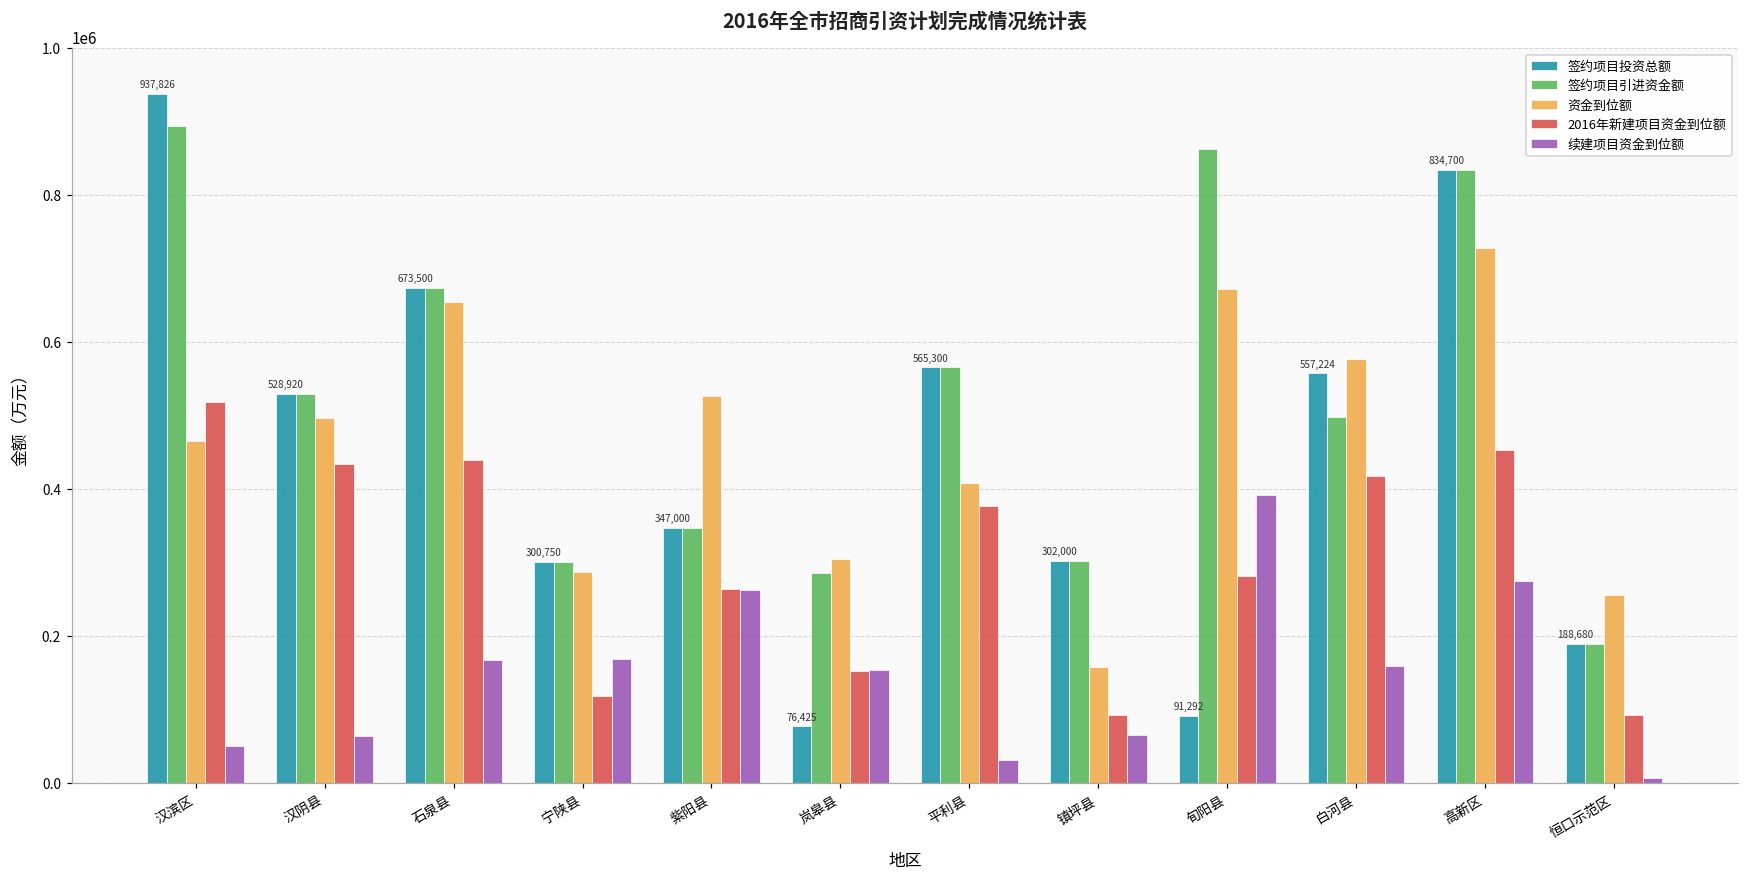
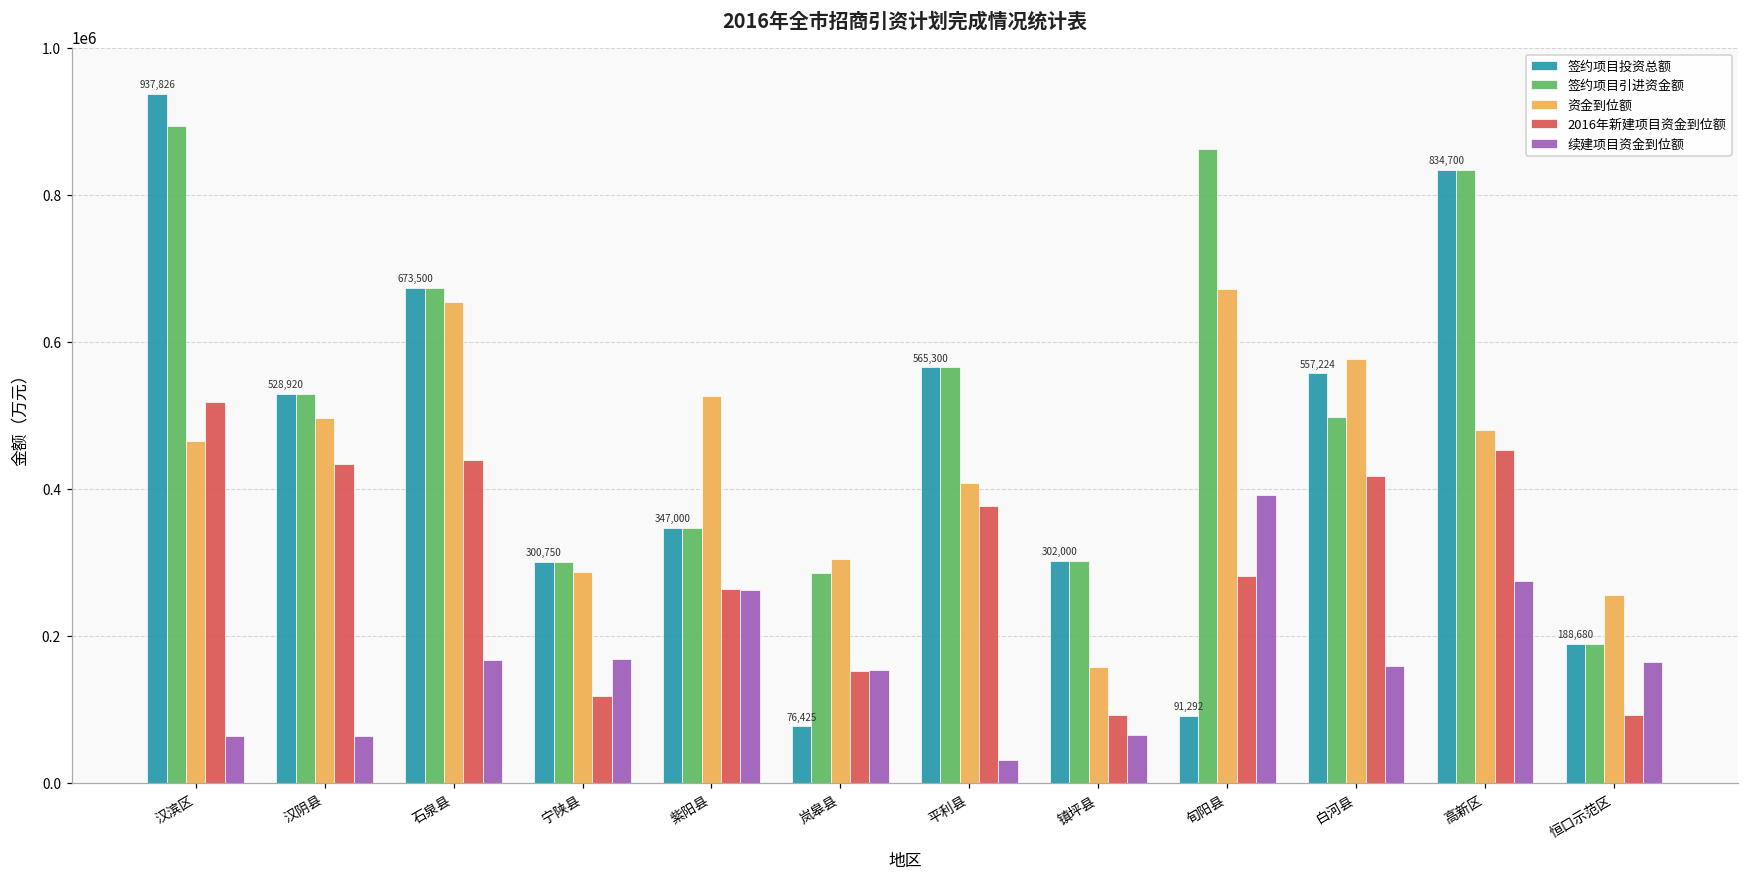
  {
    "签约项目投资总额": {
      "汉滨区": "937,826",
      "汉阴县": "528,920",
      "石泉县": "673,500",
      "宁陕县": "300,750",
      "紫阳县": "347,000",
      "岚皋县": "76,425",
      "平利县": "565,300",
      "镇坪县": "302,000",
      "旬阳县": "91,292",
      "白河县": "557,224",
      "高新区": "834,700",
      "恒口示范区": "188,680"
    },
    "签约项目引进资金额": {
      "汉阴县": "528,920",
      "石泉县": "673,500",
      "宁陕县": "300,750",
      "紫阳县": "347,000",
      "平利县": "565,300",
      "镇坪县": "302,000",
      "高新区": "834,700",
      "恒口示范区": "188,680"
    },
    "资金到位额": {
      "汉滨区": "470000",
      "汉阴县": "500000",
      "石泉县": "650000",
      "宁陕县": "290000",
      "紫阳县": "530000",
      "岚皋县": "310000",
      "平利县": "410000",
      "镇坪县": "160000",
      "旬阳县": "670000",
      "白河县": "580000",
-     "高新区": "730000",
+     "高新区": "480000",
      "恒口示范区": "260000"
    },
    "2016年新建项目资金到位额": {
      "汉滨区": "520000",
      "汉阴县": "430000",
      "石泉县": "440000",
      "宁陕县": "120000",
      "紫阳县": "260000",
      "岚皋县": "150000",
      "平利县": "380000",
      "镇坪县": "90000",
      "旬阳县": "280000",
      "白河县": "420000",
      "高新区": "450000",
      "恒口示范区": "90000"
    },
    "续建项目资金到位额": {
-     "汉滨区": "50000",
+     "汉滨区": "60000",
      "汉阴县": "60000",
      "石泉县": "170000",
      "宁陕县": "170000",
      "紫阳县": "260000",
      "岚皋县": "150000",
      "平利县": "30000",
      "镇坪县": "70000",
      "旬阳县": "390000",
      "白河县": "160000",
      "高新区": "270000",
-     "恒口示范区": "10000"
+     "恒口示范区": "160000"
    }
  }
